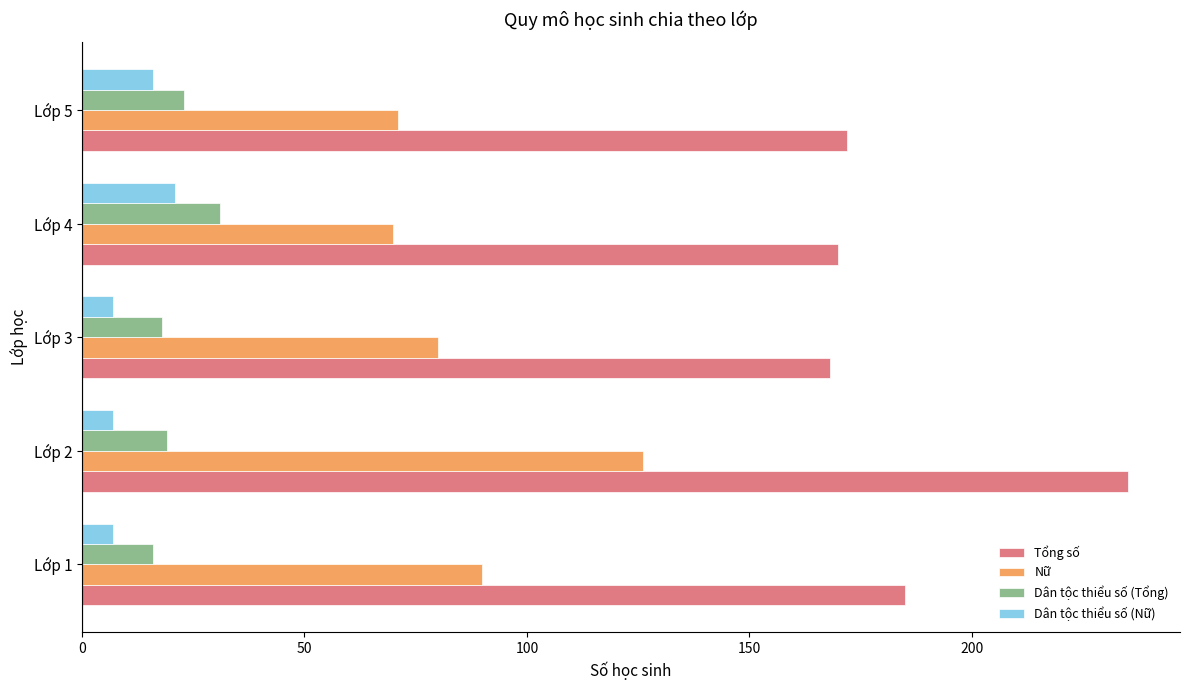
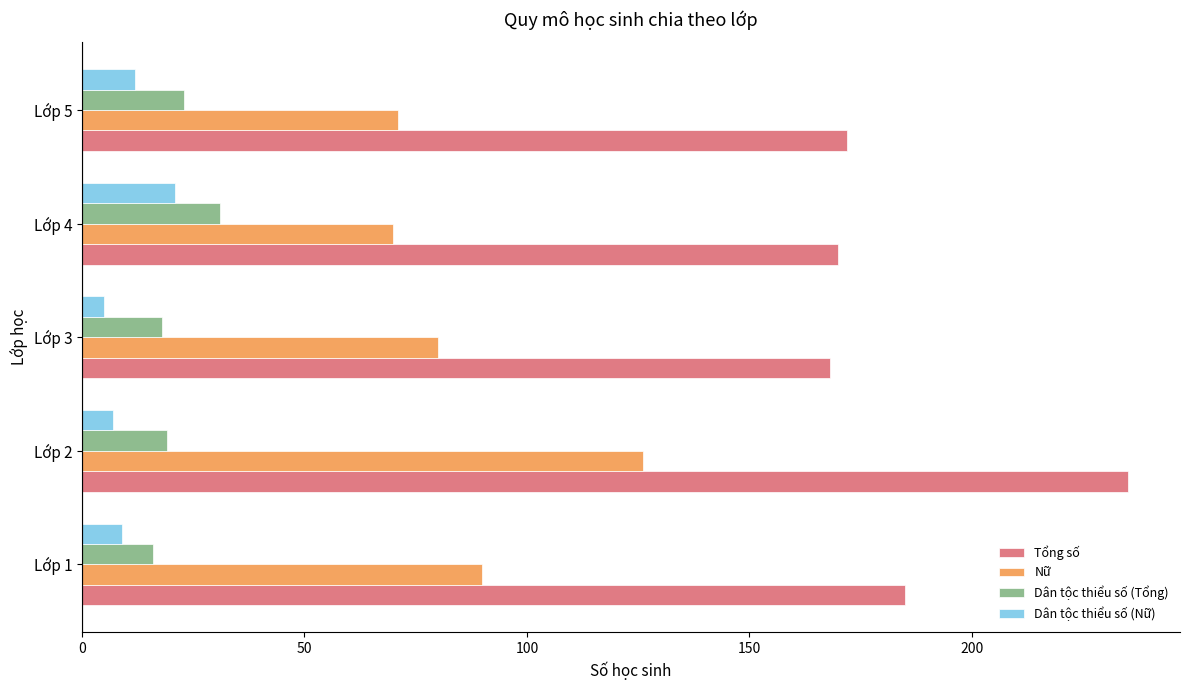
  {
    "Dân tộc thiểu số (Tổng)": {
      "Lớp 5": 23,
      "Lớp 4": 31,
      "Lớp 3": 18,
      "Lớp 2": 19,
      "Lớp 1": 16
    },
    "Dân tộc thiểu số (Nữ)": {
-     "Lớp 5": 16,
+     "Lớp 5": 12,
      "Lớp 4": 21,
-     "Lớp 3": 7,
+     "Lớp 3": 5,
      "Lớp 2": 7,
-     "Lớp 1": 7
+     "Lớp 1": 9
    }
  }
